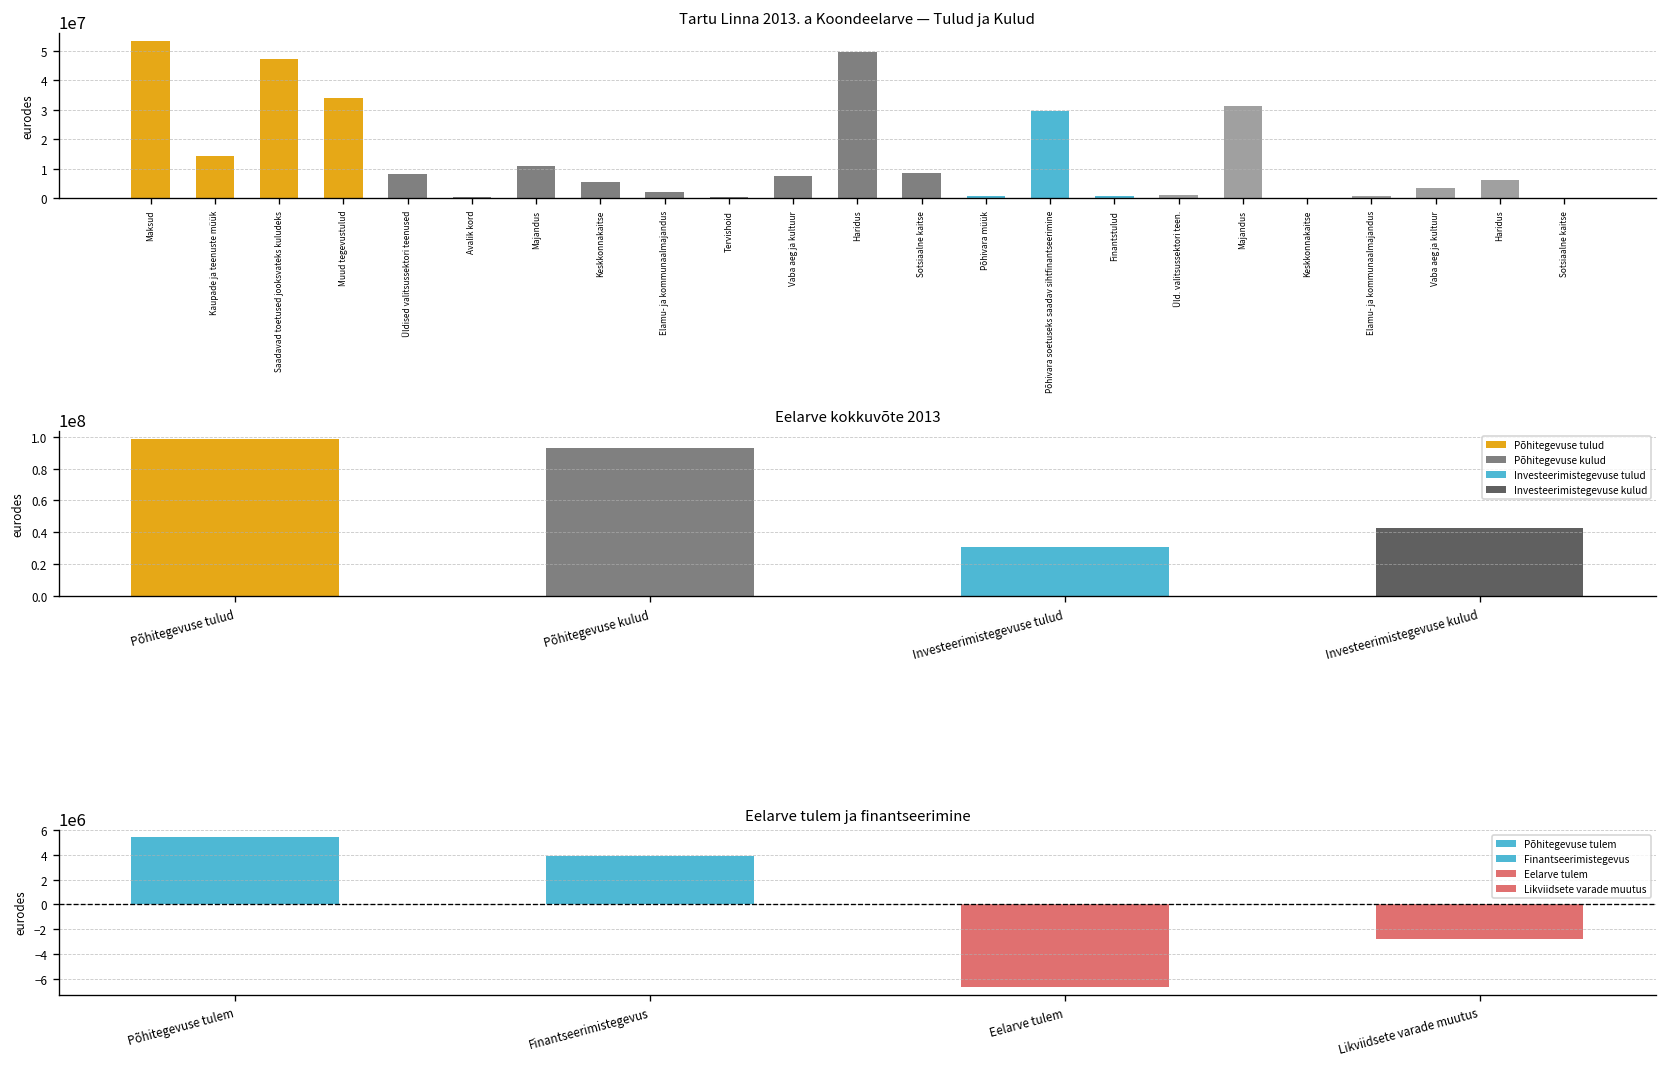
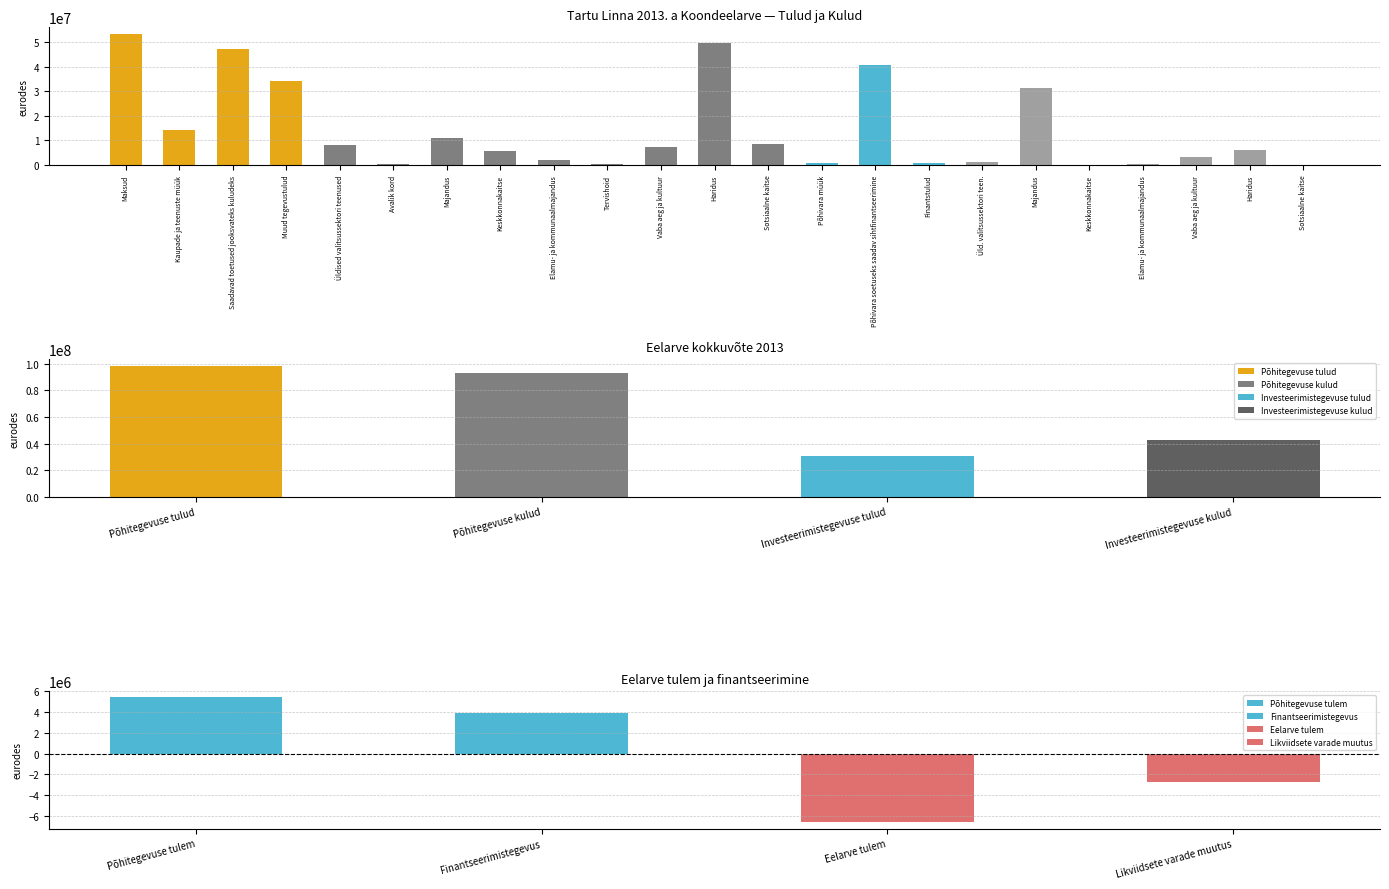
  {
    "Tartu Linna 2013. a Koondeelarve — Tulud ja Kulud": {
      "Põhitegevuse tulud": {
        "Maksud": 53000000,
        "Kaupade ja teenuste müük": 14000000,
        "Saadavad toetused jooksvateks kuludeks": 47000000,
        "Muud tegevustulud": 34000000,
        "Üldised valitsussektori teenused": 0,
        "Avalik kord": 0,
        "Tervishoid": 0,
        "Põhivara müük": 0,
        "Põhivara soetuseks saadav sihtfinantseerimine": 0,
        "Finantstulud": 0,
        "Üld. valitsussektori teen.": 0
      },
      "Investeerimistegevuse tulud": {
        "Maksud": 0,
        "Kaupade ja teenuste müük": 0,
        "Saadavad toetused jooksvateks kuludeks": 0,
        "Muud tegevustulud": 0,
        "Üldised valitsussektori teenused": 0,
        "Avalik kord": 0,
        "Tervishoid": 0,
-       "Põhivara soetuseks saadav sihtfinantseerimine": 29000000,
+       "Põhivara soetuseks saadav sihtfinantseerimine": 41000000,
        "Üld. valitsussektori teen.": 0
      }
    },
    "Eelarve kokkuvõte 2013": {
      "Põhitegevuse tulud": 98000000,
      "Põhitegevuse kulud": 93000000,
      "Investeerimistegevuse tulud": 31000000,
      "Investeerimistegevuse kulud": 43000000
    },
    "Eelarve tulem ja finantseerimine": {
      "Põhitegevuse tulem": 5400000,
      "Finantseerimistegevus": 3900000,
      "Eelarve tulem": -6700000,
      "Likviidsete varade muutus": -2800000
    }
  }
